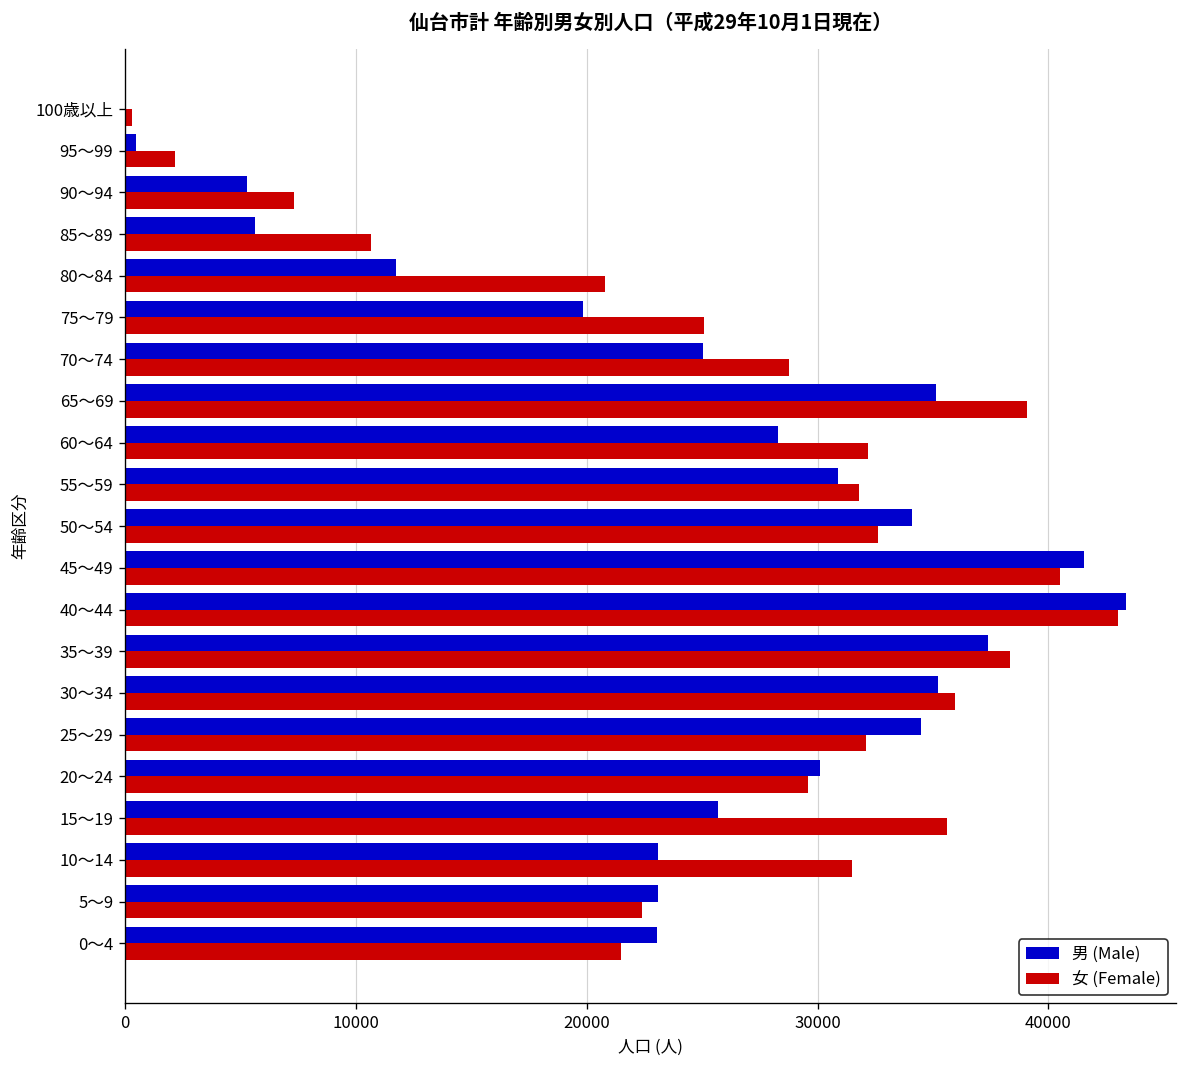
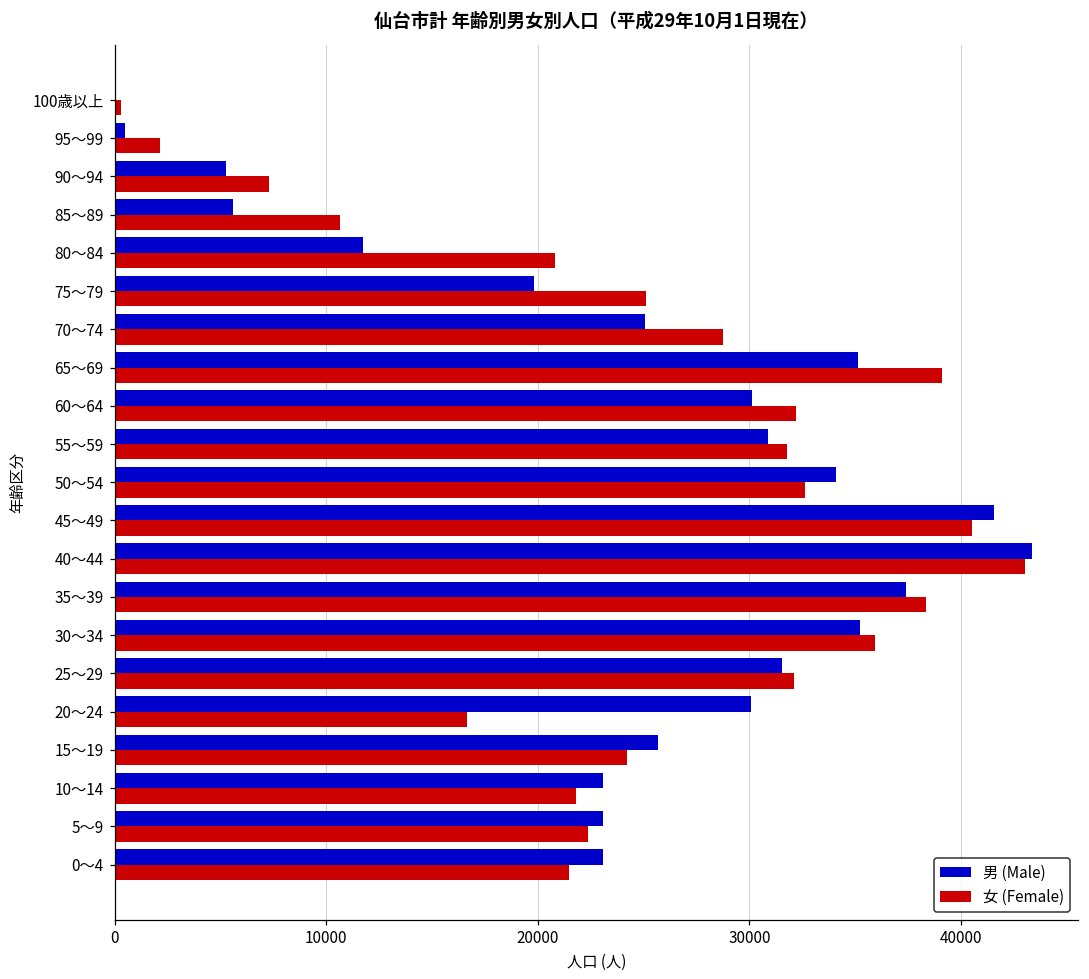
  {
    "男 (Male)": {
      "95～99": 500,
      "90～94": 5300,
      "85～89": 5600,
      "80～84": 11700,
      "75～79": 19800,
      "70～74": 25100,
      "65～69": 35100,
-     "60～64": 28300,
+     "60～64": 30100,
      "55～59": 30900,
      "50～54": 34100,
      "45～49": 41500,
      "40～44": 43400,
      "35～39": 37400,
      "30～34": 35200,
-     "25～29": 34500,
+     "25～29": 31500,
      "20～24": 30100,
      "15～19": 25700,
      "10～14": 23100,
      "5～9": 23100,
      "0～4": 23100
    },
    "女 (Female)": {
      "100歳以上": 300,
      "95～99": 2100,
      "90～94": 7300,
      "85～89": 10700,
      "80～84": 20800,
      "75～79": 25100,
      "70～74": 28800,
      "65～69": 39100,
      "60～64": 32200,
      "55～59": 31800,
      "50～54": 32600,
      "45～49": 40500,
      "40～44": 43000,
      "35～39": 38300,
      "30～34": 35900,
      "25～29": 32100,
-     "20～24": 29600,
-     "15～19": 35600,
-     "10～14": 31500,
+     "20～24": 16700,
+     "15～19": 24200,
+     "10～14": 21800,
      "5～9": 22400,
      "0～4": 21500
    }
  }
